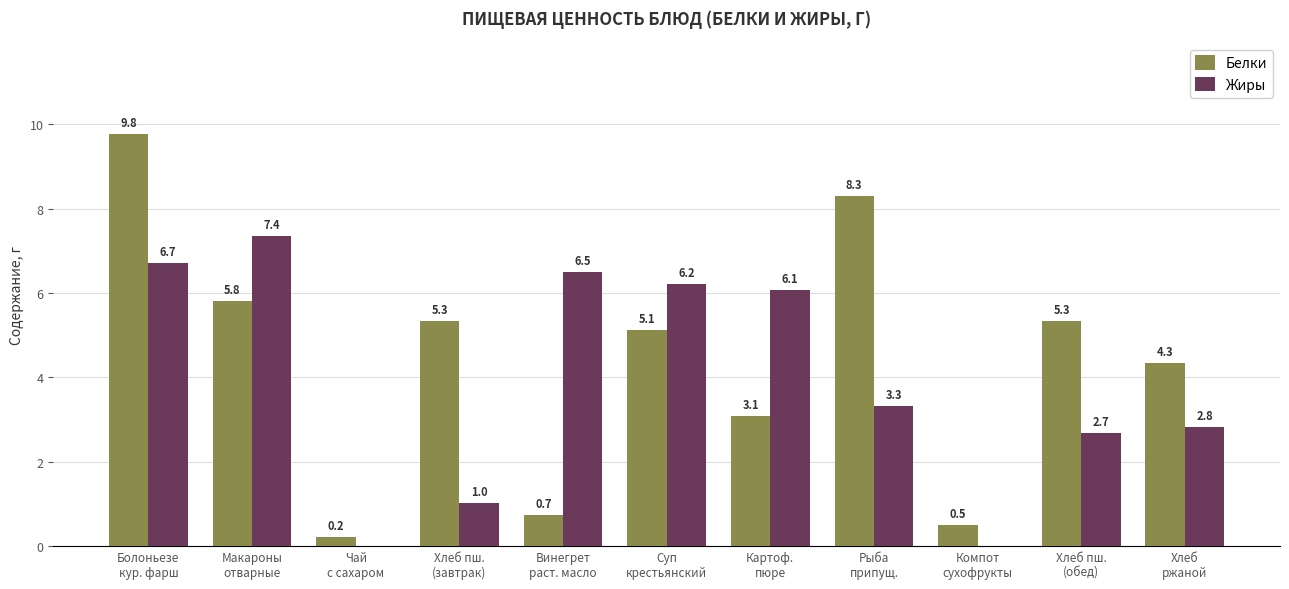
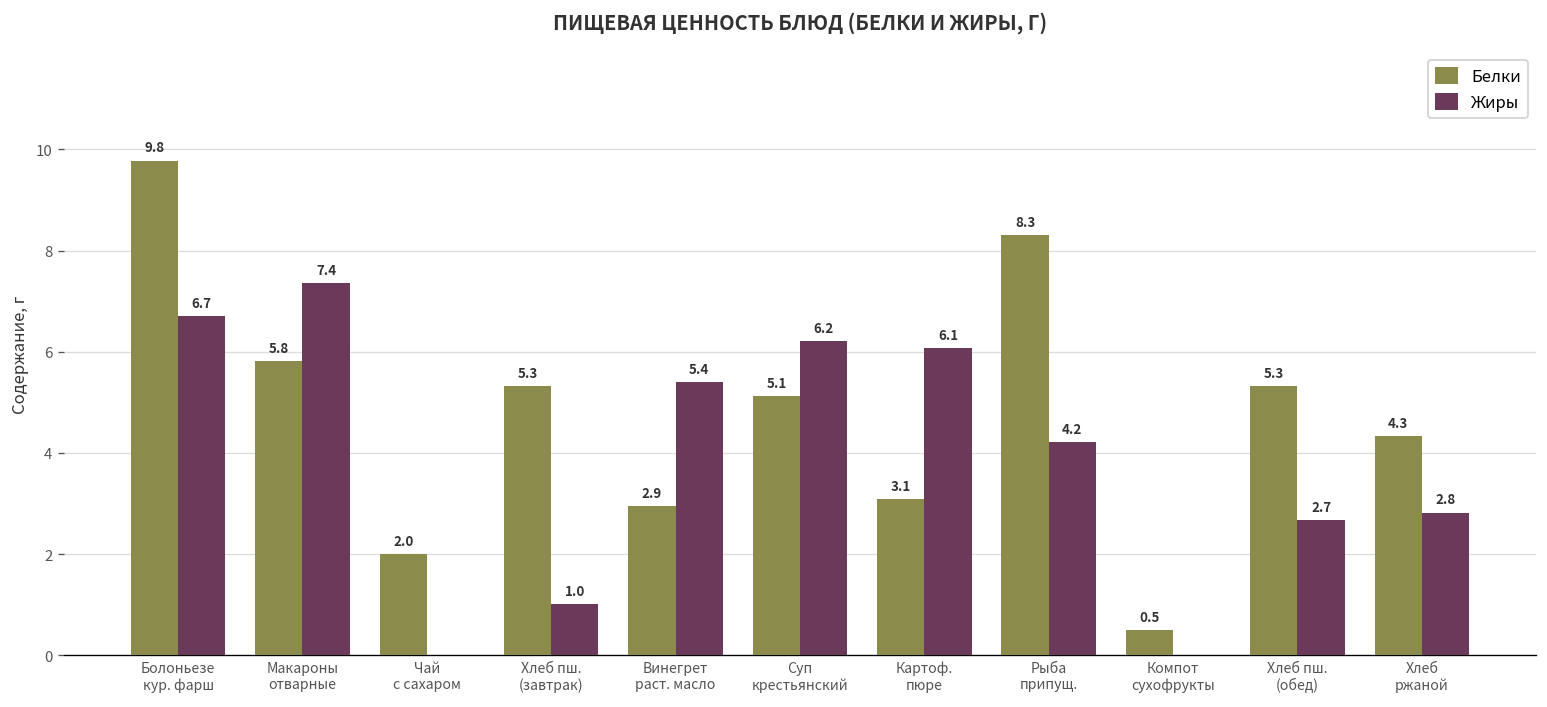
  {
    "Белки": {
      "Болоньезе кур. фарш": 9.8,
      "Макароны отварные": 5.8,
-     "Чай с сахаром": 0.2,
+     "Чай с сахаром": 2.0,
      "Хлеб пш. (завтрак)": 5.3,
-     "Винегрет раст. масло": 0.7,
+     "Винегрет раст. масло": 2.9,
      "Суп крестьянский": 5.1,
      "Картоф. пюре": 3.1,
      "Рыба припущ.": 8.3,
      "Компот сухофрукты": 0.5,
      "Хлеб пш. (обед)": 5.3,
      "Хлеб ржаной": 4.3
    },
    "Жиры": {
      "Болоньезе кур. фарш": 6.7,
      "Макароны отварные": 7.4,
      "Хлеб пш. (завтрак)": 1.0,
-     "Винегрет раст. масло": 6.5,
+     "Винегрет раст. масло": 5.4,
      "Суп крестьянский": 6.2,
      "Картоф. пюре": 6.1,
-     "Рыба припущ.": 3.3,
+     "Рыба припущ.": 4.2,
      "Хлеб пш. (обед)": 2.7,
      "Хлеб ржаной": 2.8
    }
  }
